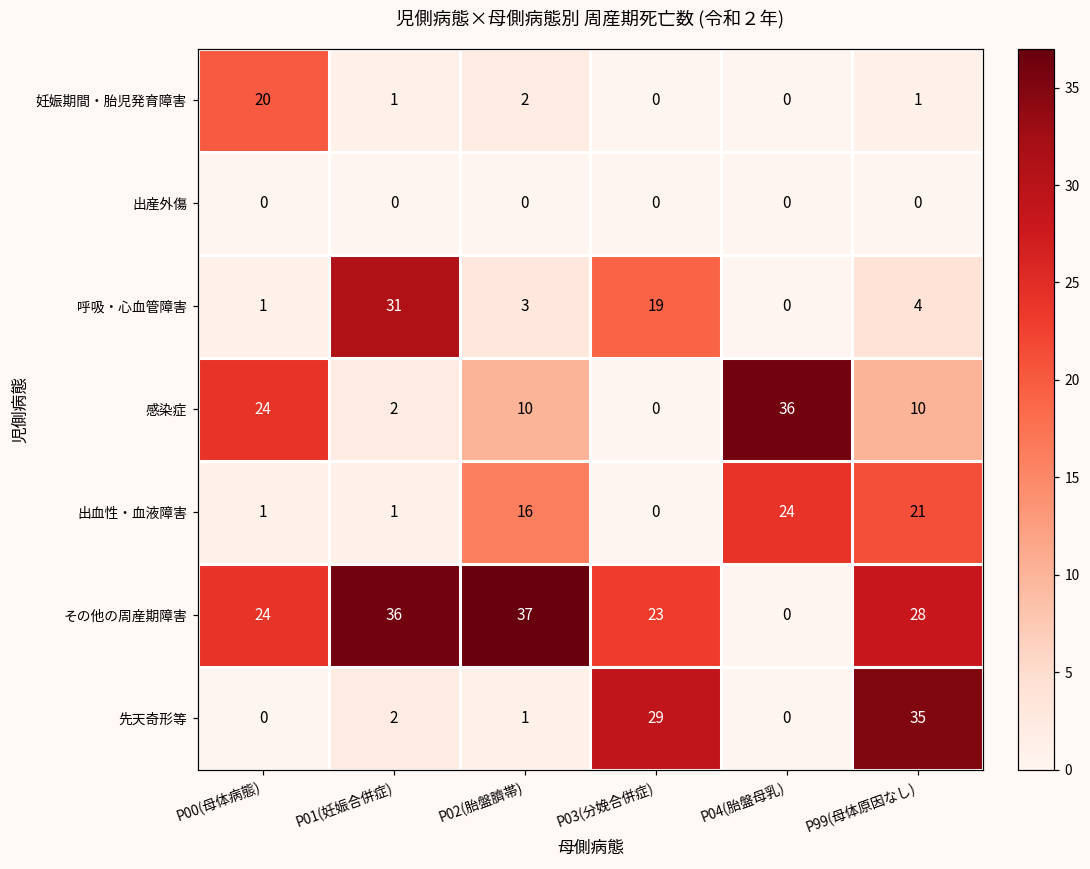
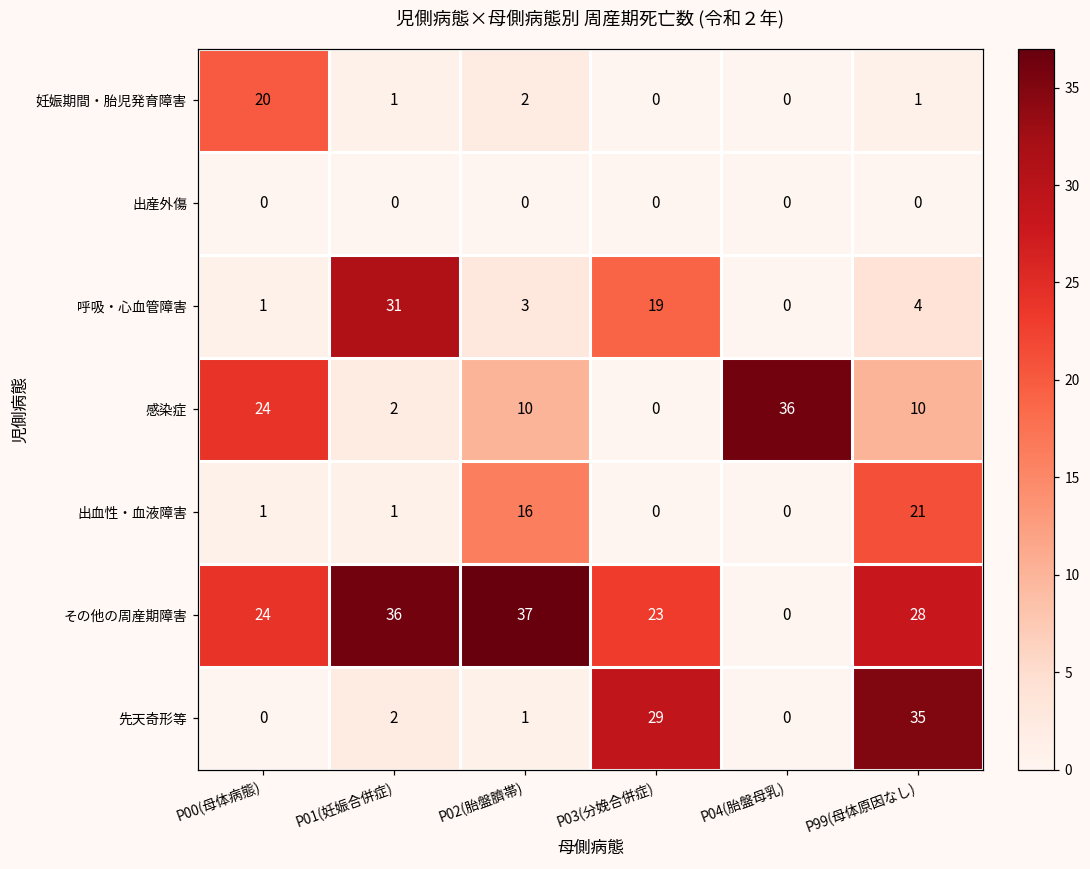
  {
    "妊娠期間・胎児発育障害": {
      "P00(母体病態)": 20,
      "P01(妊娠合併症)": 1,
      "P02(胎盤臍帯)": 2,
      "P03(分娩合併症)": 0,
      "P04(胎盤母乳)": 0,
      "P99(母体原因なし)": 1
    },
    "出産外傷": {
      "P00(母体病態)": 0,
      "P01(妊娠合併症)": 0,
      "P02(胎盤臍帯)": 0,
      "P03(分娩合併症)": 0,
      "P04(胎盤母乳)": 0,
      "P99(母体原因なし)": 0
    },
    "呼吸・心血管障害": {
      "P00(母体病態)": 1,
      "P01(妊娠合併症)": 31,
      "P02(胎盤臍帯)": 3,
      "P03(分娩合併症)": 19,
      "P04(胎盤母乳)": 0,
      "P99(母体原因なし)": 4
    },
    "感染症": {
      "P00(母体病態)": 24,
      "P01(妊娠合併症)": 2,
      "P02(胎盤臍帯)": 10,
      "P03(分娩合併症)": 0,
      "P04(胎盤母乳)": 36,
      "P99(母体原因なし)": 10
    },
    "出血性・血液障害": {
      "P00(母体病態)": 1,
      "P01(妊娠合併症)": 1,
      "P02(胎盤臍帯)": 16,
      "P03(分娩合併症)": 0,
-     "P04(胎盤母乳)": 24,
+     "P04(胎盤母乳)": 0,
      "P99(母体原因なし)": 21
    },
    "その他の周産期障害": {
      "P00(母体病態)": 24,
      "P01(妊娠合併症)": 36,
      "P02(胎盤臍帯)": 37,
      "P03(分娩合併症)": 23,
      "P04(胎盤母乳)": 0,
      "P99(母体原因なし)": 28
    },
    "先天奇形等": {
      "P00(母体病態)": 0,
      "P01(妊娠合併症)": 2,
      "P02(胎盤臍帯)": 1,
      "P03(分娩合併症)": 29,
      "P04(胎盤母乳)": 0,
      "P99(母体原因なし)": 35
    }
  }
